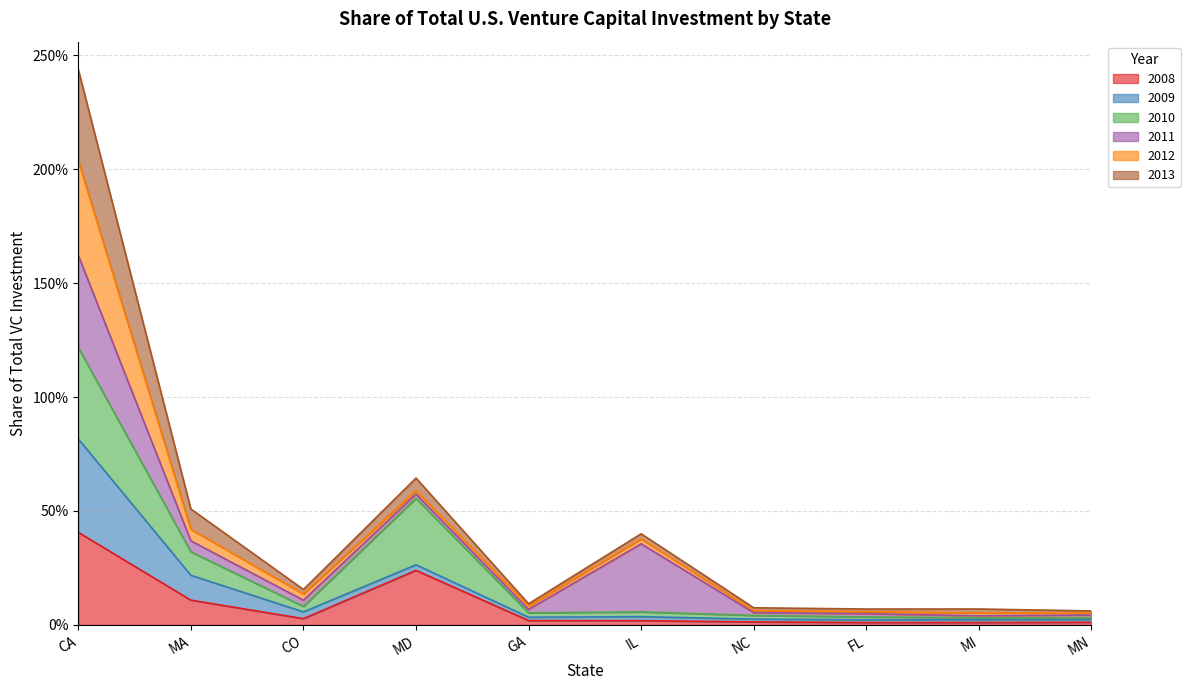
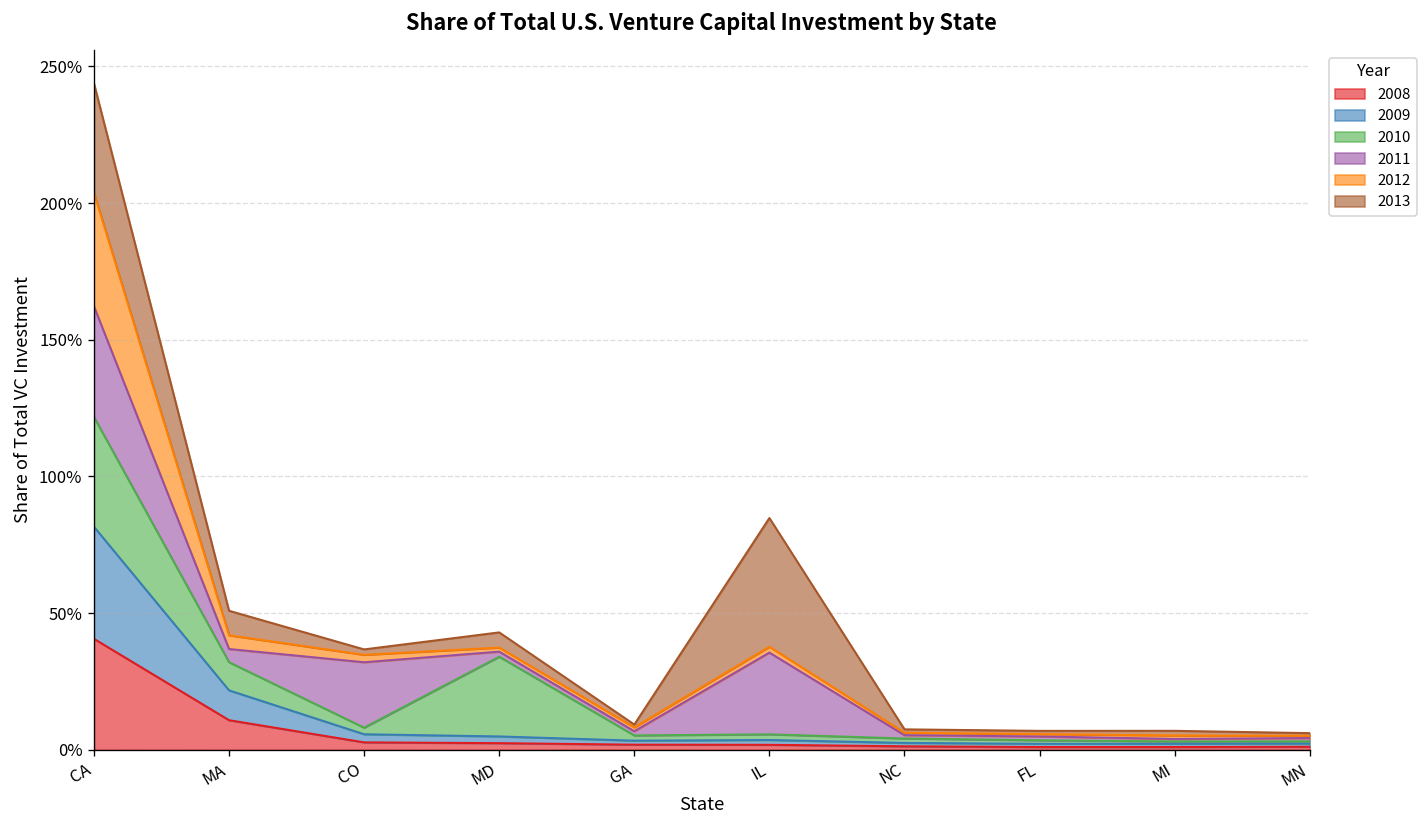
  {
    "2008": {
      "CA": "41%",
      "MA": "11%",
      "CO": "3%",
-     "MD": "24%",
+     "MD": "2%",
      "GA": "2%",
      "IL": "2%",
      "NC": "1%",
      "FL": "1%",
      "MI": "1%",
      "MN": "1%"
    },
    "2009": {
      "CA": "41%",
      "MA": "11%",
      "CO": "3%",
      "MD": "2%",
      "GA": "1%",
      "IL": "2%",
      "NC": "1%",
      "FL": "1%"
    },
    "2010": {
      "CA": "40%",
      "MA": "10%",
      "CO": "2%",
      "MD": "29%",
      "GA": "2%",
      "IL": "2%",
      "NC": "2%",
      "FL": "1%"
    },
    "2011": {
      "CA": "40%",
      "MA": "5%",
-     "CO": "3%",
+     "CO": "24%",
      "MD": "2%",
      "GA": "2%",
      "IL": "30%"
    },
    "2012": {
      "CA": "42%",
      "MA": "5%",
      "CO": "3%",
      "MD": "1%",
      "IL": "2%",
      "MI": "1%"
    },
    "2013": {
      "CA": "40%",
      "MA": "9%",
      "CO": "2%",
      "MD": "6%",
-     "IL": "2%",
+     "IL": "47%",
      "NC": "1%",
      "FL": "1%",
      "MI": "2%"
    }
  }
